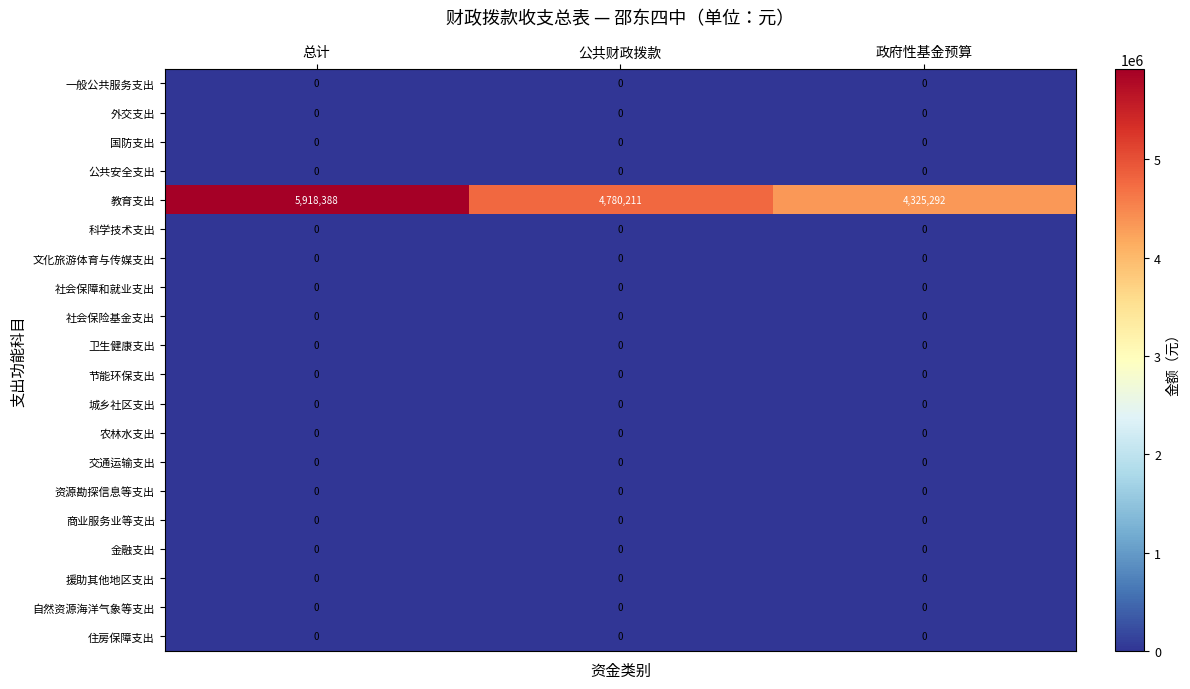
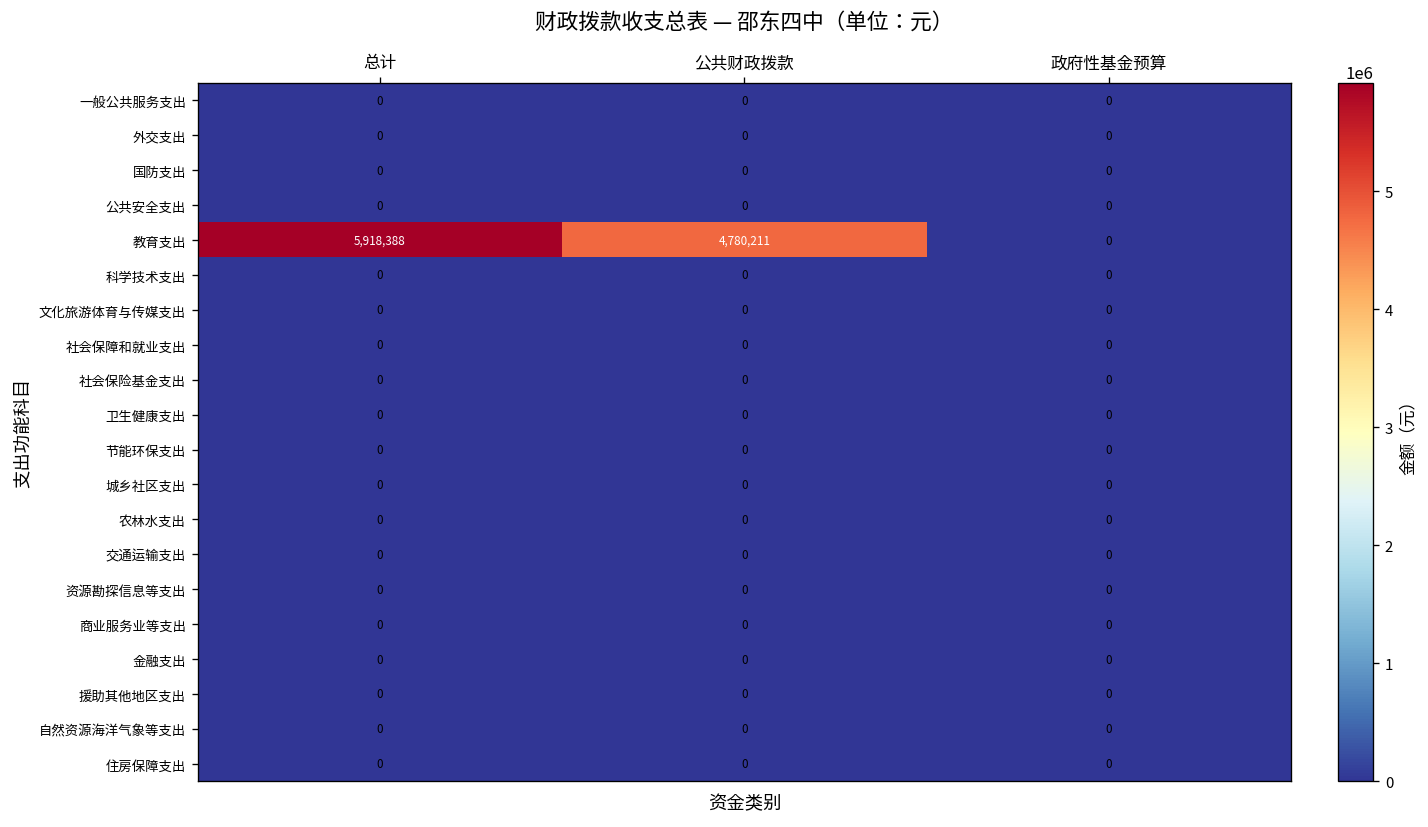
  {
    "一般公共服务支出": {
      "总计": "0",
      "公共财政拨款": "0",
      "政府性基金预算": "0"
    },
    "外交支出": {
      "总计": "0",
      "公共财政拨款": "0",
      "政府性基金预算": "0"
    },
    "国防支出": {
      "总计": "0",
      "公共财政拨款": "0",
      "政府性基金预算": "0"
    },
    "公共安全支出": {
      "总计": "0",
      "公共财政拨款": "0",
      "政府性基金预算": "0"
    },
    "教育支出": {
      "总计": "5,918,388",
      "公共财政拨款": "4,780,211",
-     "政府性基金预算": "4,325,292"
+     "政府性基金预算": "0"
    },
    "科学技术支出": {
      "总计": "0",
      "公共财政拨款": "0",
      "政府性基金预算": "0"
    },
    "文化旅游体育与传媒支出": {
      "总计": "0",
      "公共财政拨款": "0",
      "政府性基金预算": "0"
    },
    "社会保障和就业支出": {
      "总计": "0",
      "公共财政拨款": "0",
      "政府性基金预算": "0"
    },
    "社会保险基金支出": {
      "总计": "0",
      "公共财政拨款": "0",
      "政府性基金预算": "0"
    },
    "卫生健康支出": {
      "总计": "0",
      "公共财政拨款": "0",
      "政府性基金预算": "0"
    },
    "节能环保支出": {
      "总计": "0",
      "公共财政拨款": "0",
      "政府性基金预算": "0"
    },
    "城乡社区支出": {
      "总计": "0",
      "公共财政拨款": "0",
      "政府性基金预算": "0"
    },
    "农林水支出": {
      "总计": "0",
      "公共财政拨款": "0",
      "政府性基金预算": "0"
    },
    "交通运输支出": {
      "总计": "0",
      "公共财政拨款": "0",
      "政府性基金预算": "0"
    },
    "资源勘探信息等支出": {
      "总计": "0",
      "公共财政拨款": "0",
      "政府性基金预算": "0"
    },
    "商业服务业等支出": {
      "总计": "0",
      "公共财政拨款": "0",
      "政府性基金预算": "0"
    },
    "金融支出": {
      "总计": "0",
      "公共财政拨款": "0",
      "政府性基金预算": "0"
    },
    "援助其他地区支出": {
      "总计": "0",
      "公共财政拨款": "0",
      "政府性基金预算": "0"
    },
    "自然资源海洋气象等支出": {
      "总计": "0",
      "公共财政拨款": "0",
      "政府性基金预算": "0"
    },
    "住房保障支出": {
      "总计": "0",
      "公共财政拨款": "0",
      "政府性基金预算": "0"
    }
  }
